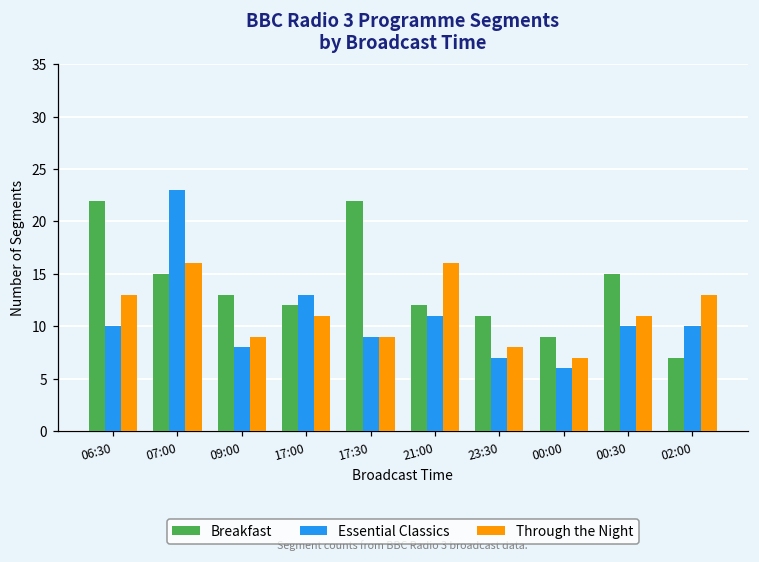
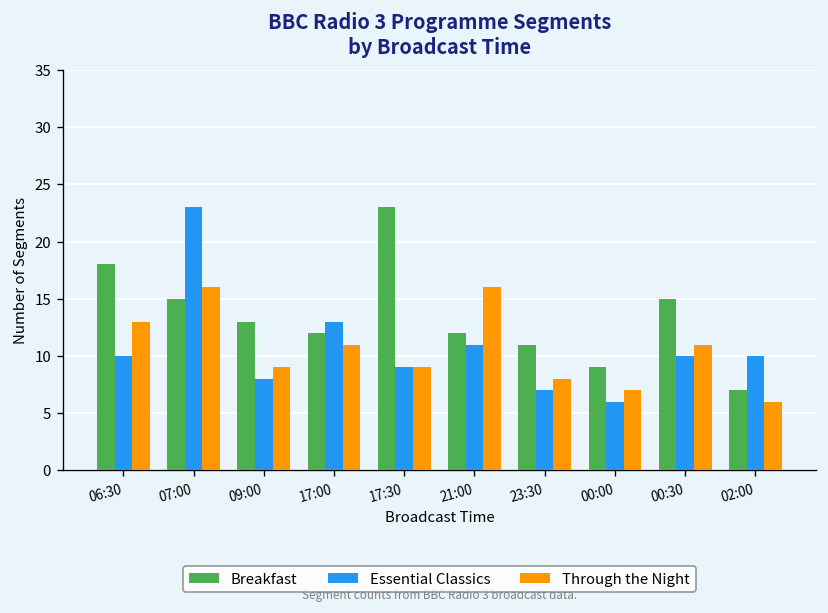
  {
    "Breakfast": {
-     "06:30": 22,
+     "06:30": 18,
      "07:00": 15,
      "09:00": 13,
      "17:00": 12,
-     "17:30": 22,
+     "17:30": 23,
      "21:00": 12,
      "23:30": 11,
      "00:00": 9,
      "00:30": 15,
      "02:00": 7
    },
    "Essential Classics": {
      "06:30": 10,
      "07:00": 23,
      "09:00": 8,
      "17:00": 13,
      "17:30": 9,
      "21:00": 11,
      "23:30": 7,
      "00:00": 6,
      "00:30": 10,
      "02:00": 10
    },
    "Through the Night": {
      "06:30": 13,
      "07:00": 16,
      "09:00": 9,
      "17:00": 11,
      "17:30": 9,
      "21:00": 16,
      "23:30": 8,
      "00:00": 7,
      "00:30": 11,
-     "02:00": 13
+     "02:00": 6
    }
  }
